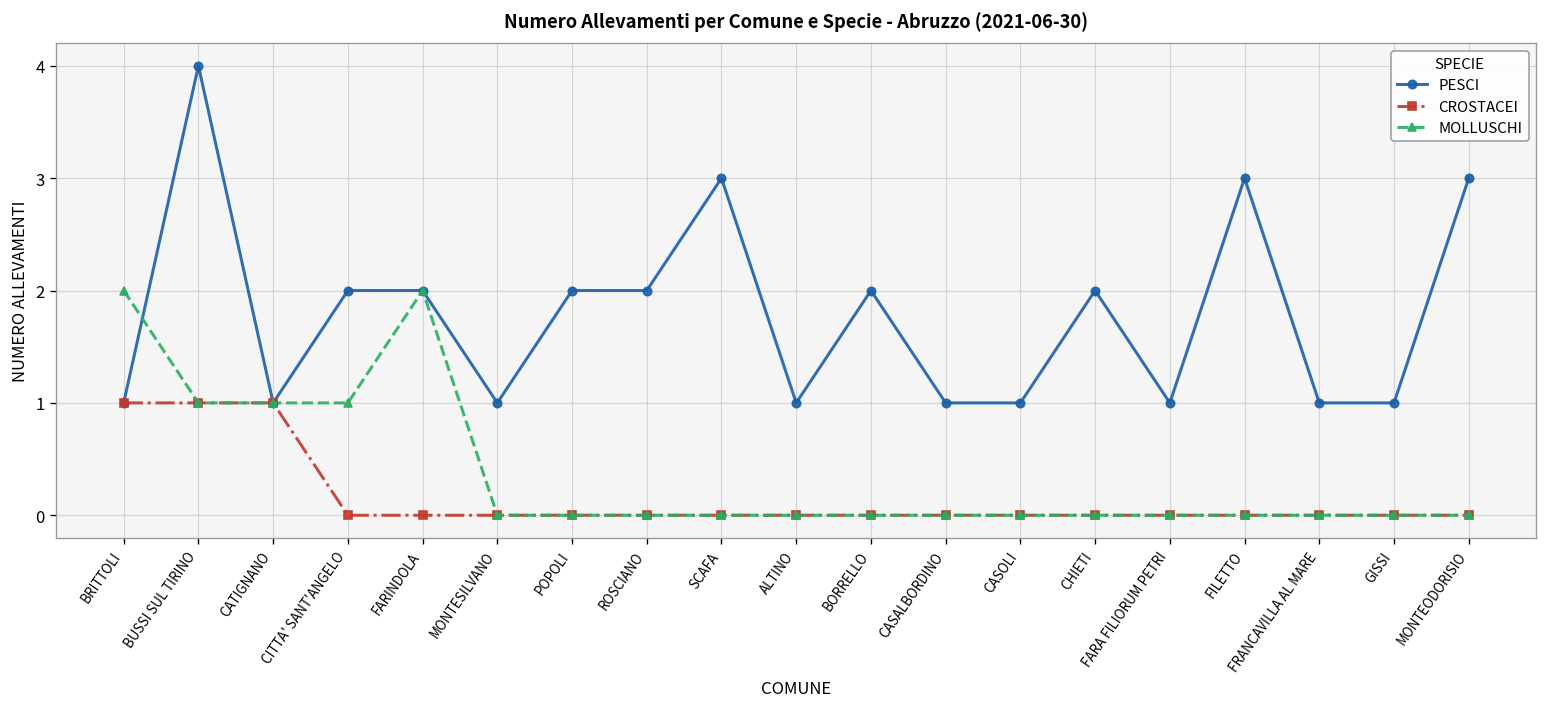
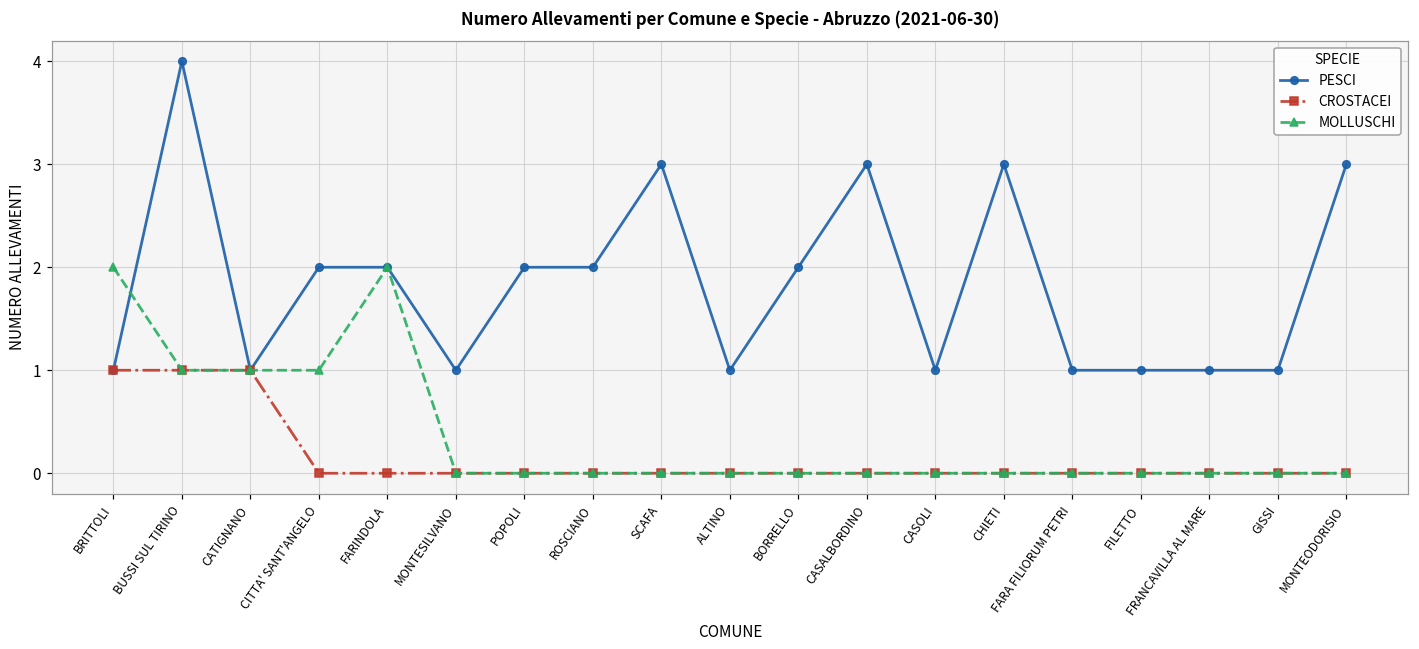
  {
    "PESCI": {
      "BUSSI SUL TIRINO": 4,
      "CITTA' SANT'ANGELO": 2,
      "MONTESILVANO": 1,
      "POPOLI": 2,
      "ROSCIANO": 2,
      "SCAFA": 3,
      "ALTINO": 1,
      "BORRELLO": 2,
-     "CASALBORDINO": 1,
+     "CASALBORDINO": 3,
      "CASOLI": 1,
-     "CHIETI": 2,
+     "CHIETI": 3,
      "FARA FILIORUM PETRI": 1,
-     "FILETTO": 3,
+     "FILETTO": 1,
      "FRANCAVILLA AL MARE": 1,
      "GISSI": 1,
      "MONTEODORISIO": 3
    },
    "CROSTACEI": {
      "CITTA' SANT'ANGELO": 0,
      "FARINDOLA": 0
    },
    "MOLLUSCHI": {
      "BRITTOLI": 2,
      "CITTA' SANT'ANGELO": 1
    }
  }
